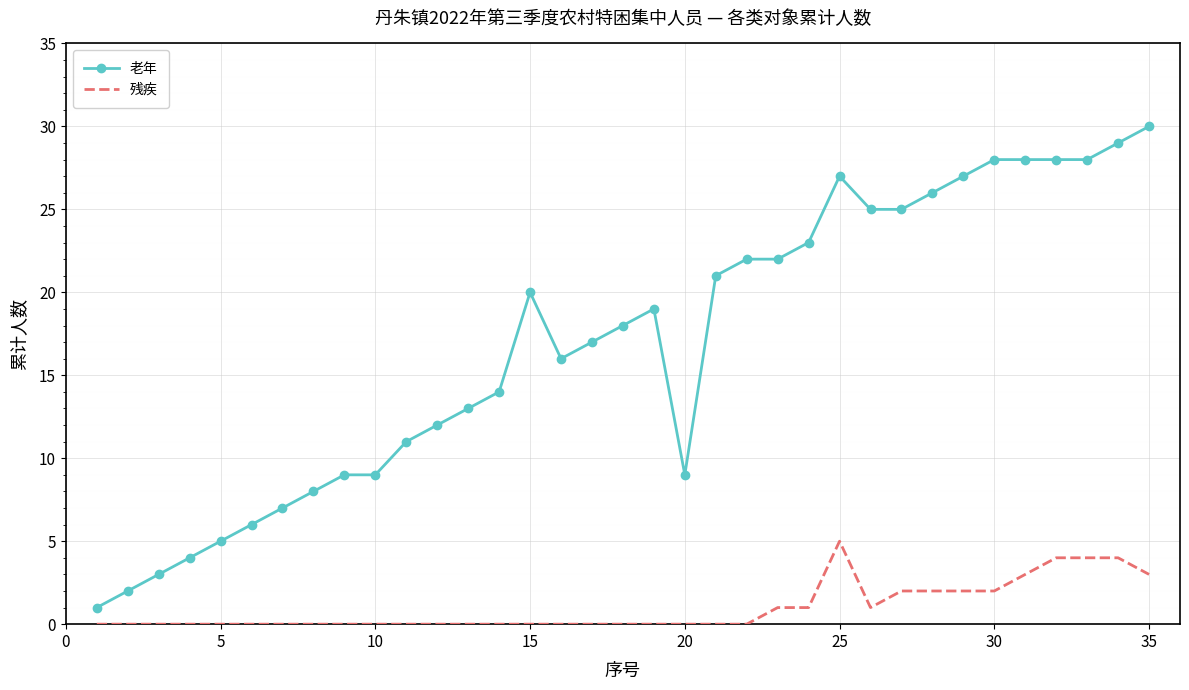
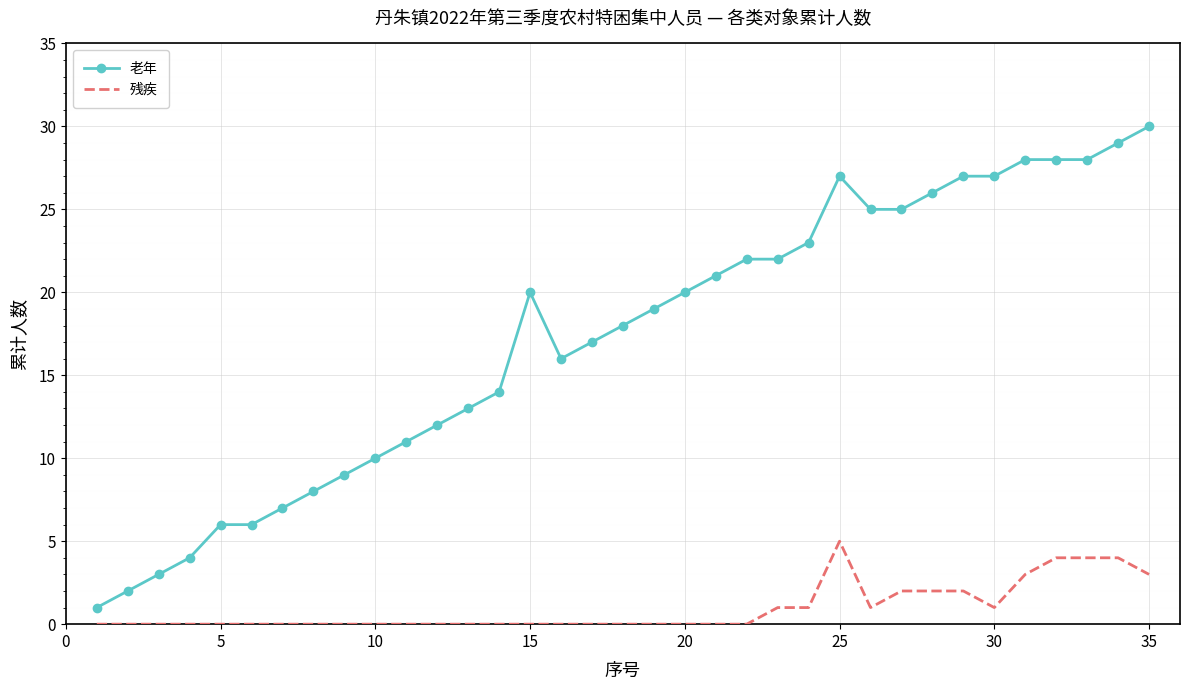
  {
    "老年": {
-     "5": 5,
-     "10": 9,
+     "5": 6,
+     "10": 10,
      "15": 20,
-     "20": 9,
+     "20": 20,
      "25": 27,
-     "30": 28,
+     "30": 27,
      "35": 30
    },
    "残疾": {
      "5": 0,
      "10": 0,
      "15": 0,
      "20": 0,
      "25": 5,
-     "30": 2,
+     "30": 1,
      "35": 3
    }
  }
